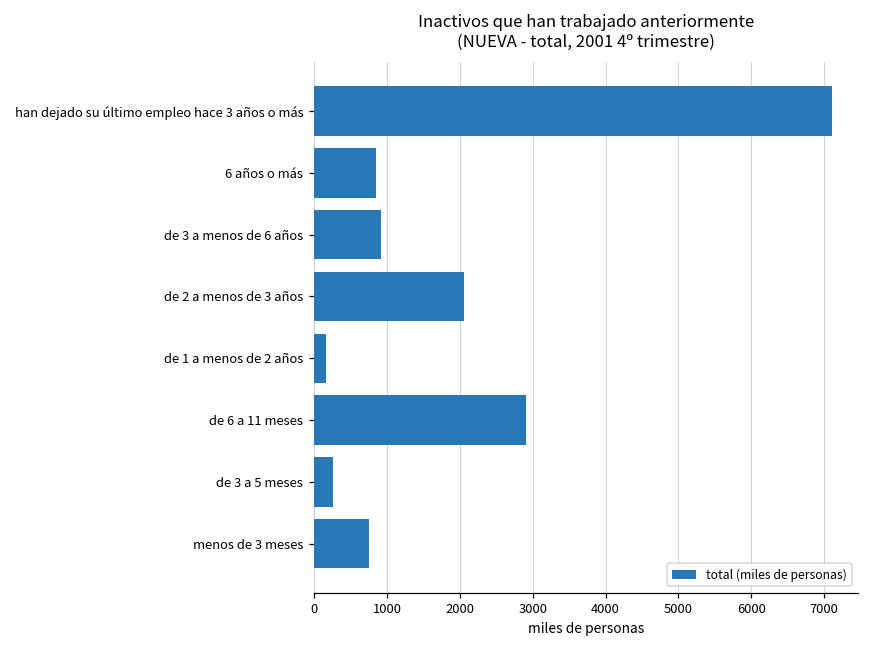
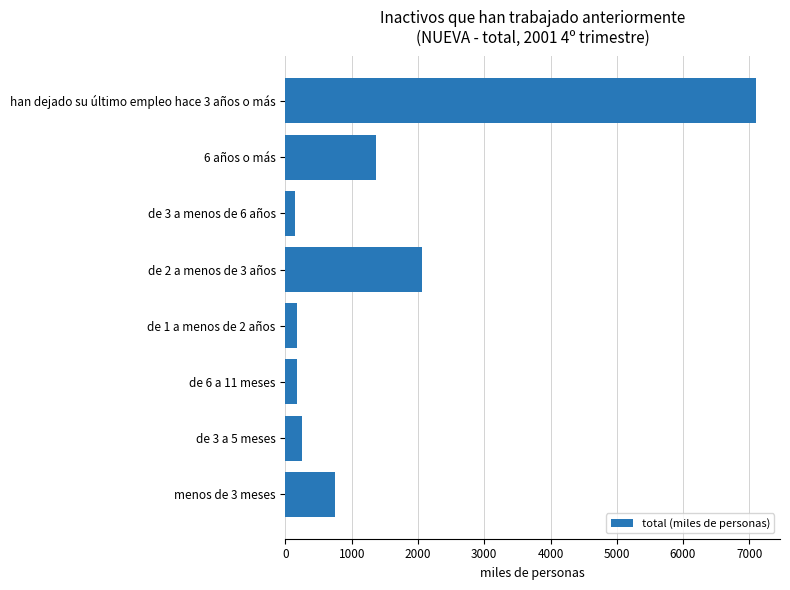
  {
    "han dejado su último empleo hace 3 años o más": 7100,
-   "6 años o más": 800,
-   "de 3 a menos de 6 años": 900,
+   "6 años o más": 1400,
+   "de 3 a menos de 6 años": 100,
    "de 2 a menos de 3 años": 2100,
    "de 1 a menos de 2 años": 200,
-   "de 6 a 11 meses": 2900,
+   "de 6 a 11 meses": 200,
    "de 3 a 5 meses": 300,
    "menos de 3 meses": 700
  }
